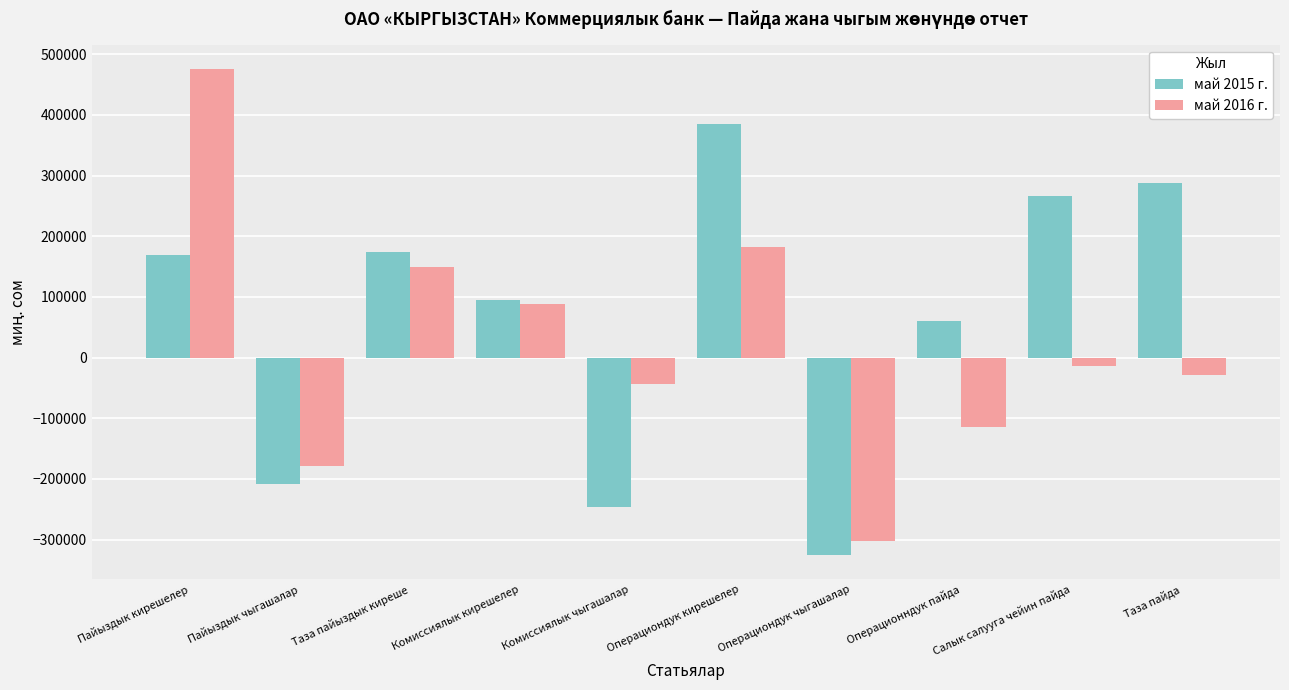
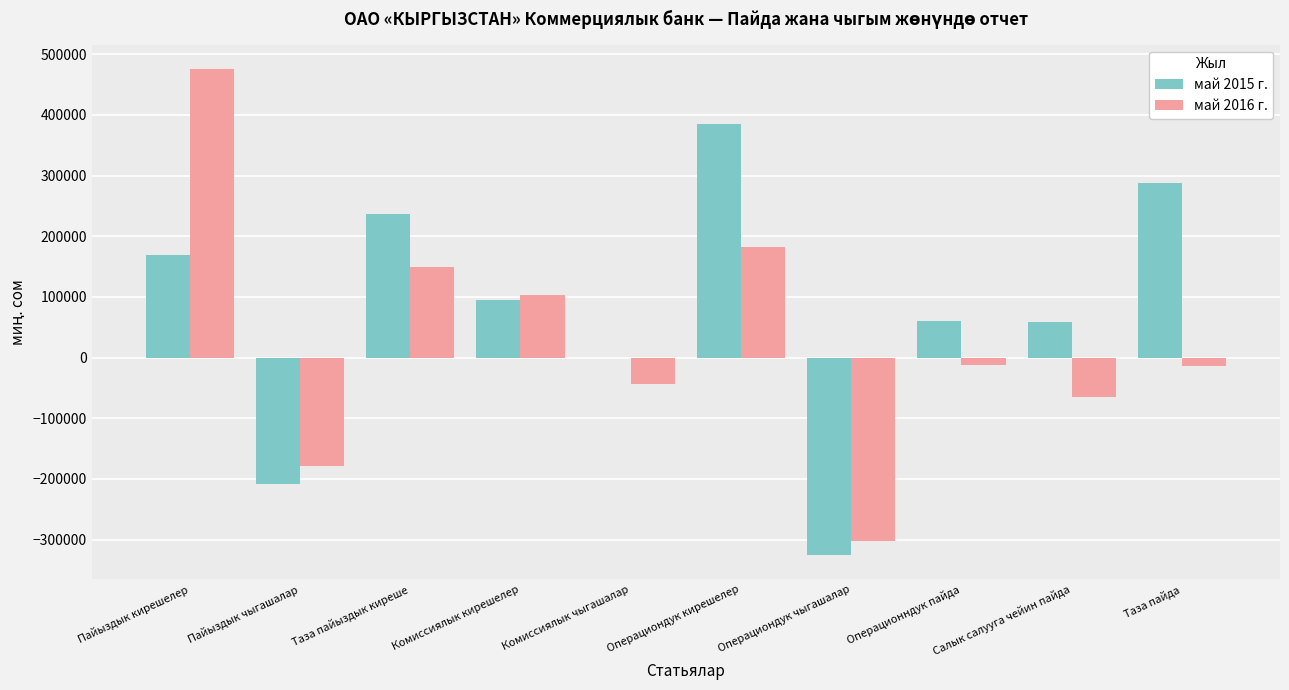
  {
    "май 2015 г.": {
      "Пайыздык кирешелер": 170000,
      "Пайыздык чыгашалар": -210000,
-     "Таза пайыздык киреше": 170000,
+     "Таза пайыздык киреше": 240000,
      "Комиссиялык кирешелер": 100000,
-     "Комиссиялык чыгашалар": -250000,
+     "Комиссиялык чыгашалар": 0,
      "Операциондук кирешелер": 380000,
      "Операциондук чыгашалар": -330000,
      "Операционндук пайда": 60000,
-     "Салык салууга чейин пайда": 270000,
+     "Салык салууга чейин пайда": 60000,
      "Таза пайда": 290000
    },
    "май 2016 г.": {
      "Пайыздык кирешелер": 480000,
      "Пайыздык чыгашалар": -180000,
      "Таза пайыздык киреше": 150000,
-     "Комиссиялык кирешелер": 90000,
+     "Комиссиялык кирешелер": 100000,
      "Комиссиялык чыгашалар": -40000,
      "Операциондук кирешелер": 180000,
      "Операциондук чыгашалар": -300000,
-     "Операционндук пайда": -110000,
-     "Салык салууга чейин пайда": -10000,
-     "Таза пайда": -30000
+     "Операционндук пайда": -10000,
+     "Салык салууга чейин пайда": -60000,
+     "Таза пайда": -10000
    }
  }
